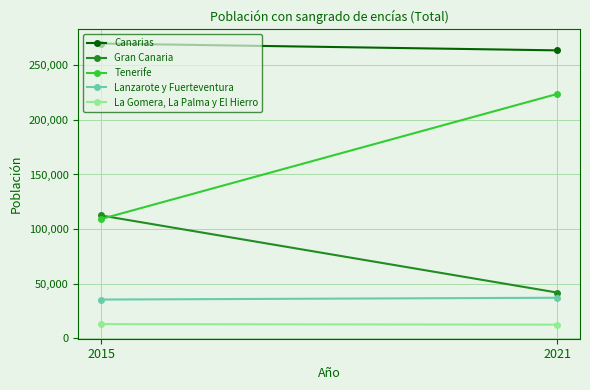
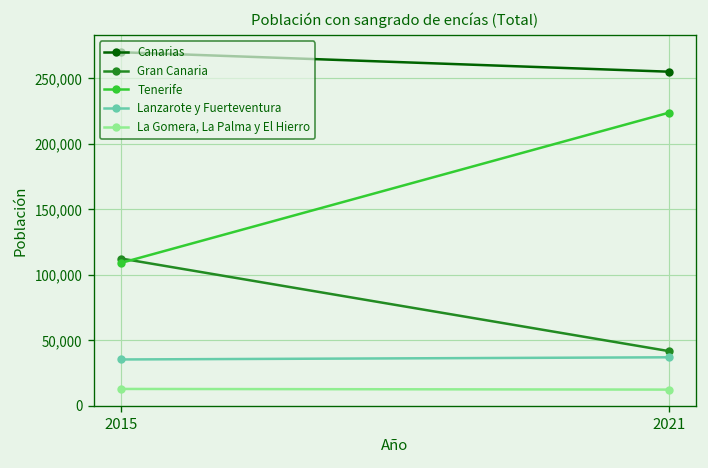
  {
    "Canarias": {
-     "2021": "264,000"
+     "2021": "255,000"
    },
    "Gran Canaria": {
      "2015": "112,000",
      "2021": "42,000"
    },
    "Tenerife": {
      "2015": "109,000",
      "2021": "224,000"
    }
  }
